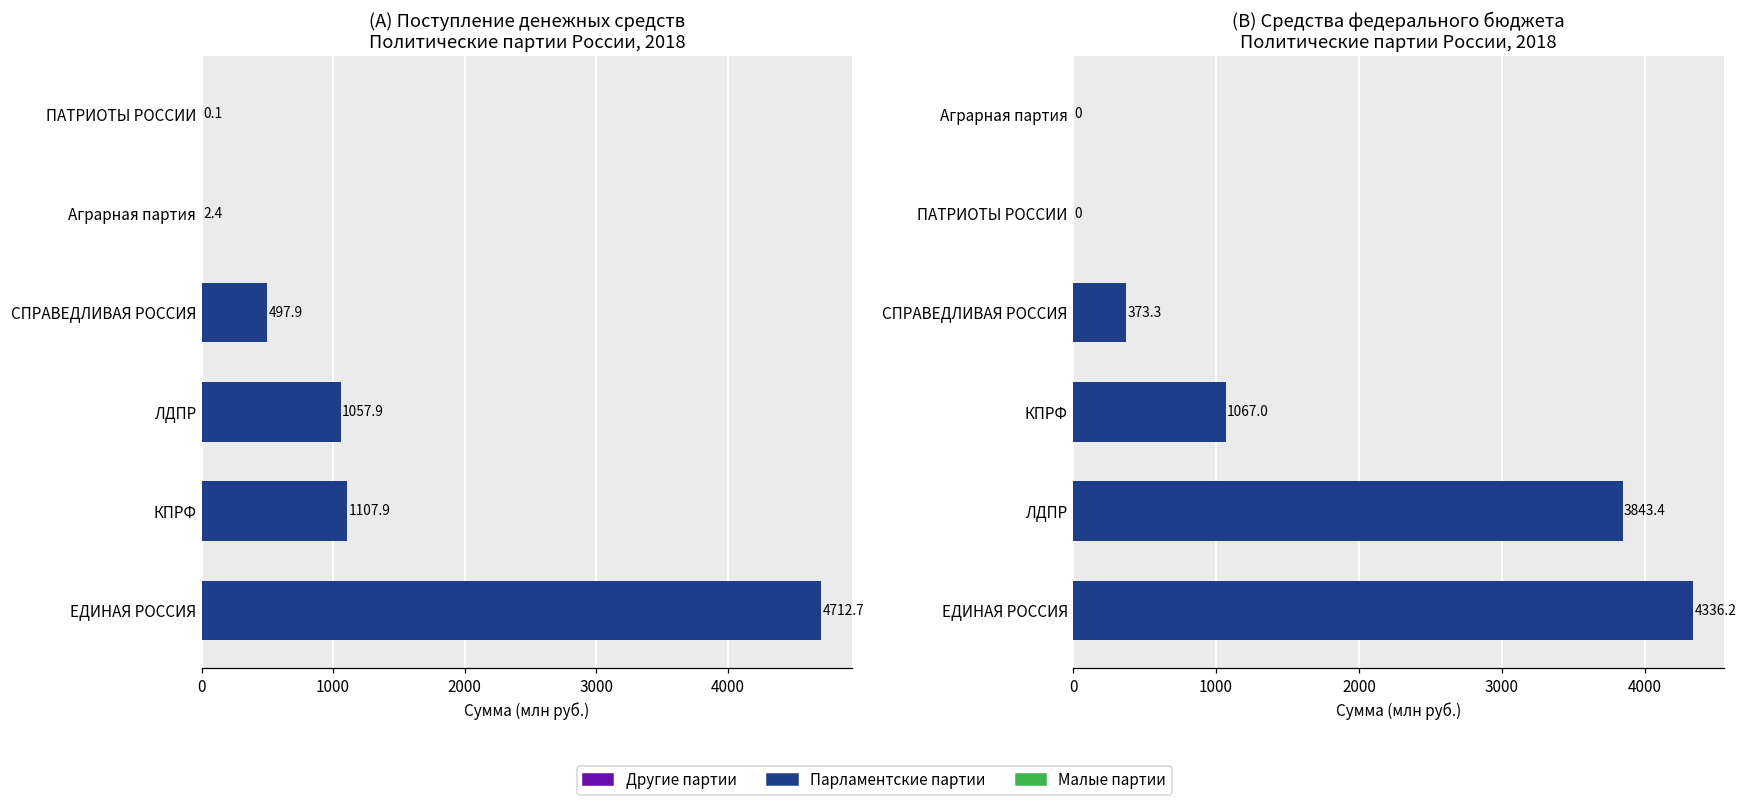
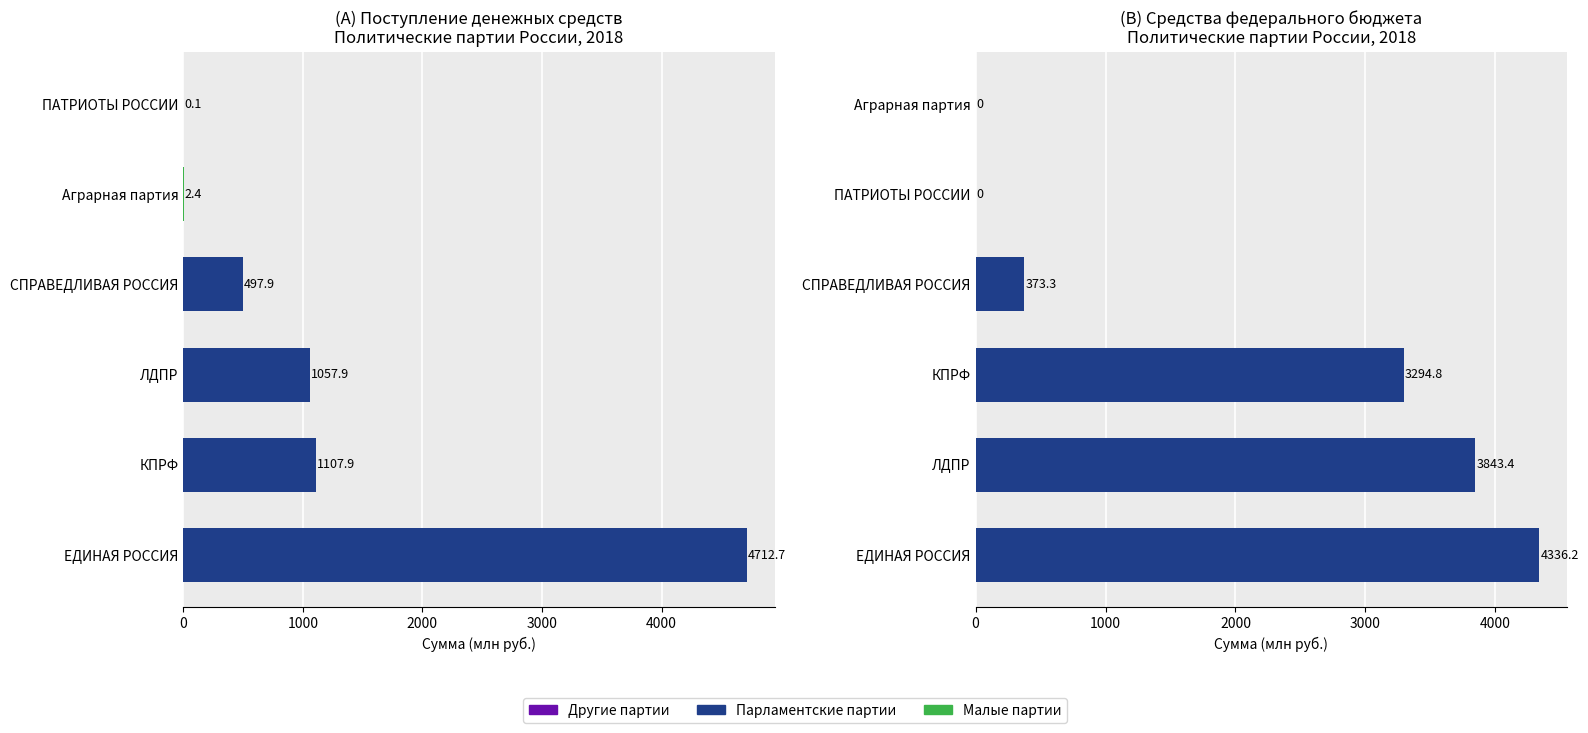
  {
    "(A) Поступление денежных средств Политические партии России, 2018": {
      "ПАТРИОТЫ РОССИИ": 0.1,
      "Аграрная партия": 2.4,
      "СПРАВЕДЛИВАЯ РОССИЯ": 497.9,
      "ЛДПР": 1057.9,
      "КПРФ": 1107.9,
      "ЕДИНАЯ РОССИЯ": 4712.7
    },
    "(B) Средства федерального бюджета Политические партии России, 2018": {
      "Аграрная партия": 0,
      "ПАТРИОТЫ РОССИИ": 0,
      "СПРАВЕДЛИВАЯ РОССИЯ": 373.3,
-     "КПРФ": 1067.0,
+     "КПРФ": 3294.8,
      "ЛДПР": 3843.4,
      "ЕДИНАЯ РОССИЯ": 4336.2
    }
  }
